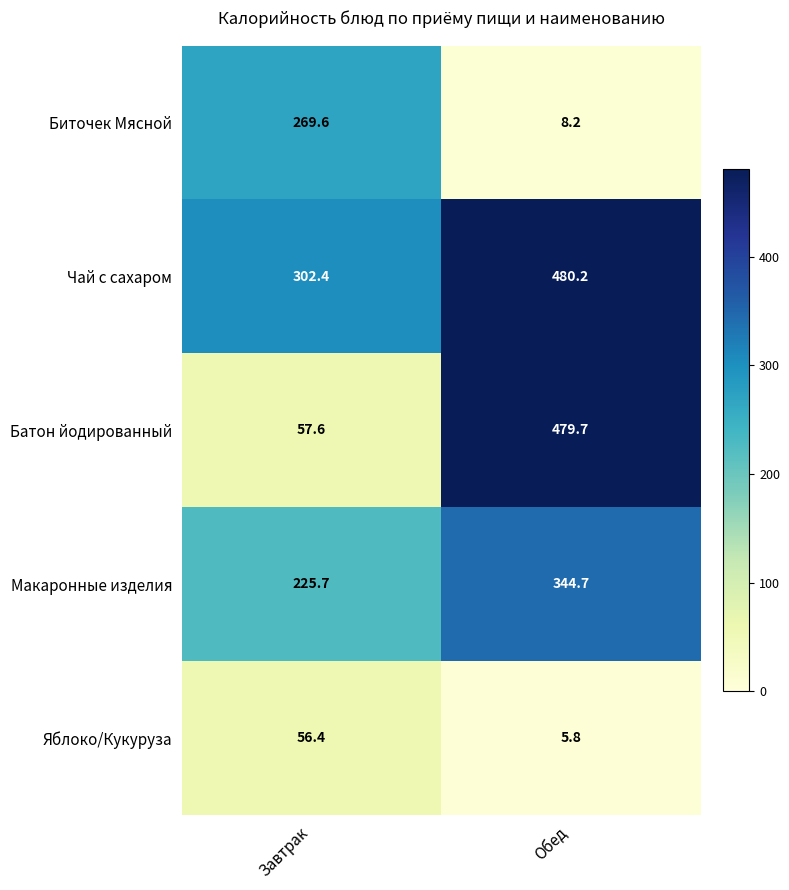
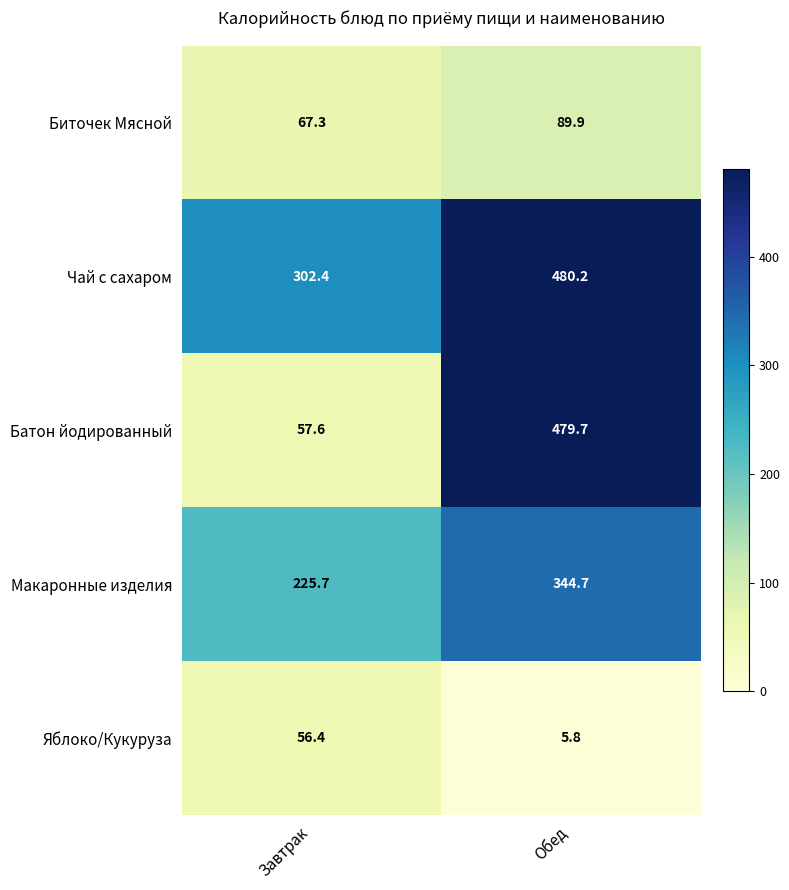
  {
    "Биточек Мясной": {
-     "Завтрак": 269.6,
-     "Обед": 8.2
+     "Завтрак": 67.3,
+     "Обед": 89.9
    },
    "Чай с сахаром": {
      "Завтрак": 302.4,
      "Обед": 480.2
    },
    "Батон йодированный": {
      "Завтрак": 57.6,
      "Обед": 479.7
    },
    "Макаронные изделия": {
      "Завтрак": 225.7,
      "Обед": 344.7
    },
    "Яблоко/Кукуруза": {
      "Завтрак": 56.4,
      "Обед": 5.8
    }
  }
